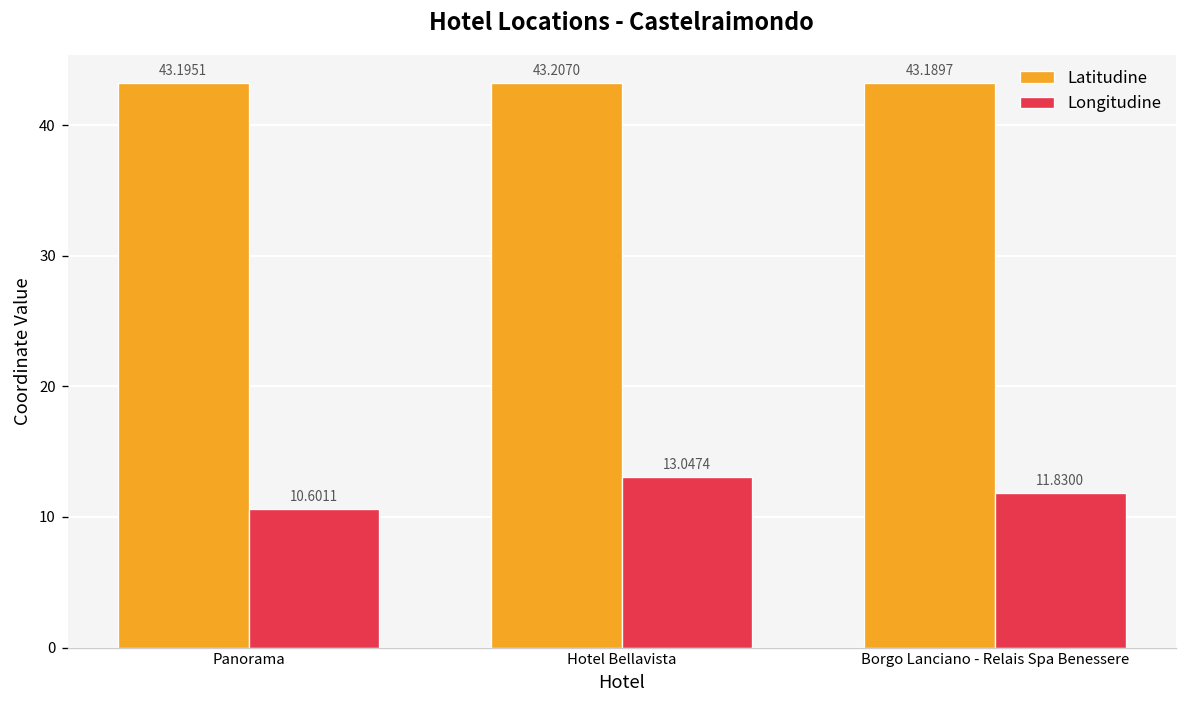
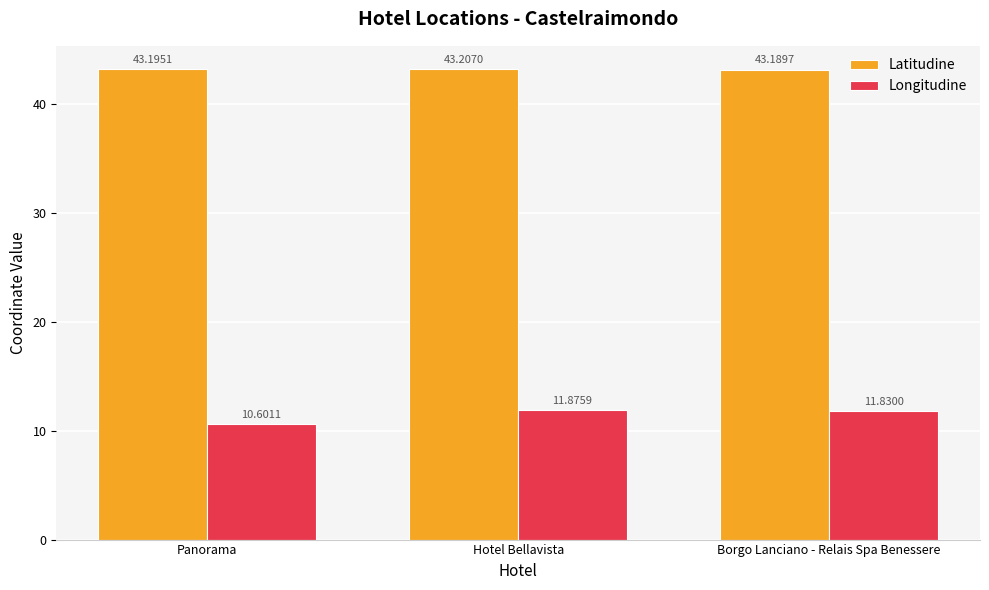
  {
    "Latitudine": {
      "Panorama": 43.1951,
      "Hotel Bellavista": 43.2070,
      "Borgo Lanciano - Relais Spa Benessere": 43.1897
    },
    "Longitudine": {
      "Panorama": 10.6011,
-     "Hotel Bellavista": 13.0474,
+     "Hotel Bellavista": 11.8759,
      "Borgo Lanciano - Relais Spa Benessere": 11.8300
    }
  }
